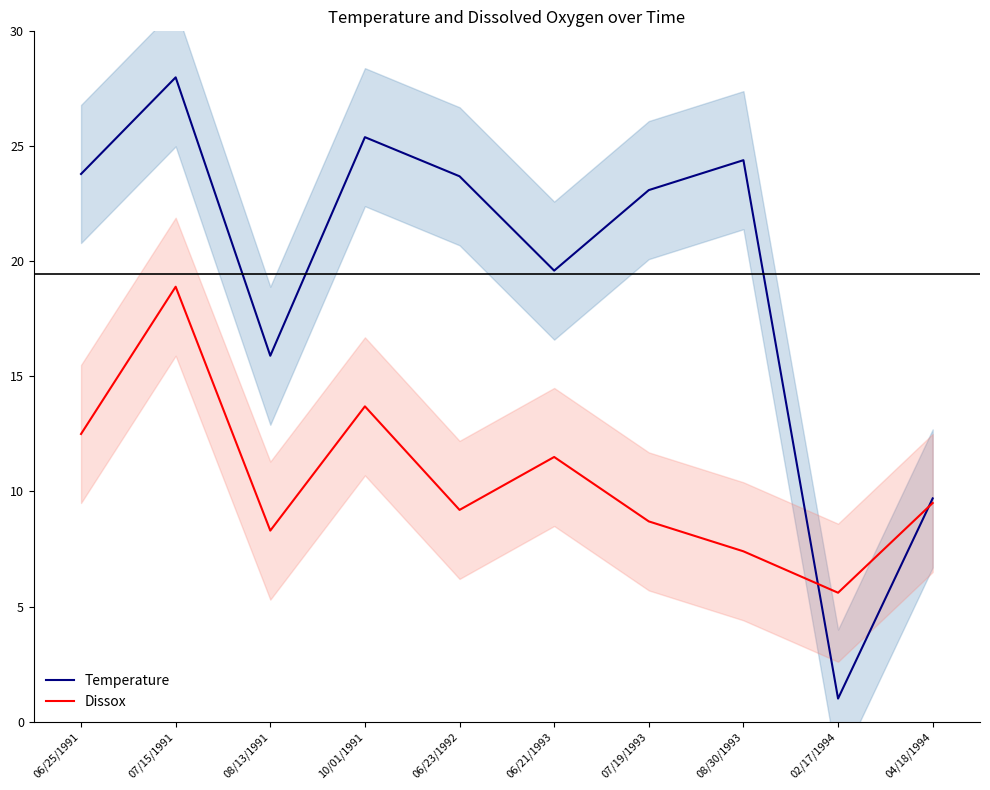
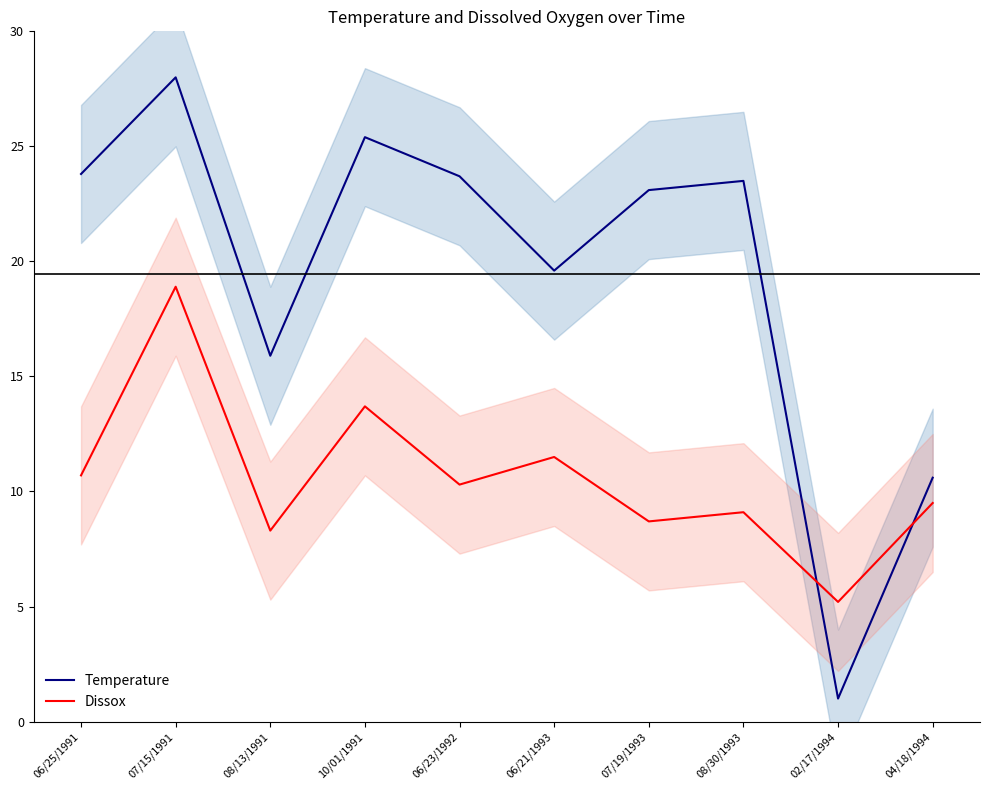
  {
    "Temperature": {
      "06/25/1991": 23.8,
      "07/15/1991": 28.0,
      "08/13/1991": 15.9,
      "10/01/1991": 25.4,
      "06/23/1992": 23.7,
      "06/21/1993": 19.6,
      "07/19/1993": 23.1,
-     "08/30/1993": 24.4,
+     "08/30/1993": 23.5,
      "02/17/1994": 1.0,
-     "04/18/1994": 9.7
+     "04/18/1994": 10.6
    },
    "Dissox": {
-     "06/25/1991": 12.5,
+     "06/25/1991": 10.7,
      "07/15/1991": 18.9,
      "08/13/1991": 8.3,
      "10/01/1991": 13.7,
-     "06/23/1992": 9.2,
+     "06/23/1992": 10.3,
      "06/21/1993": 11.5,
      "07/19/1993": 8.7,
-     "08/30/1993": 7.4,
-     "02/17/1994": 5.6,
+     "08/30/1993": 9.1,
+     "02/17/1994": 5.2,
      "04/18/1994": 9.5
    }
  }
